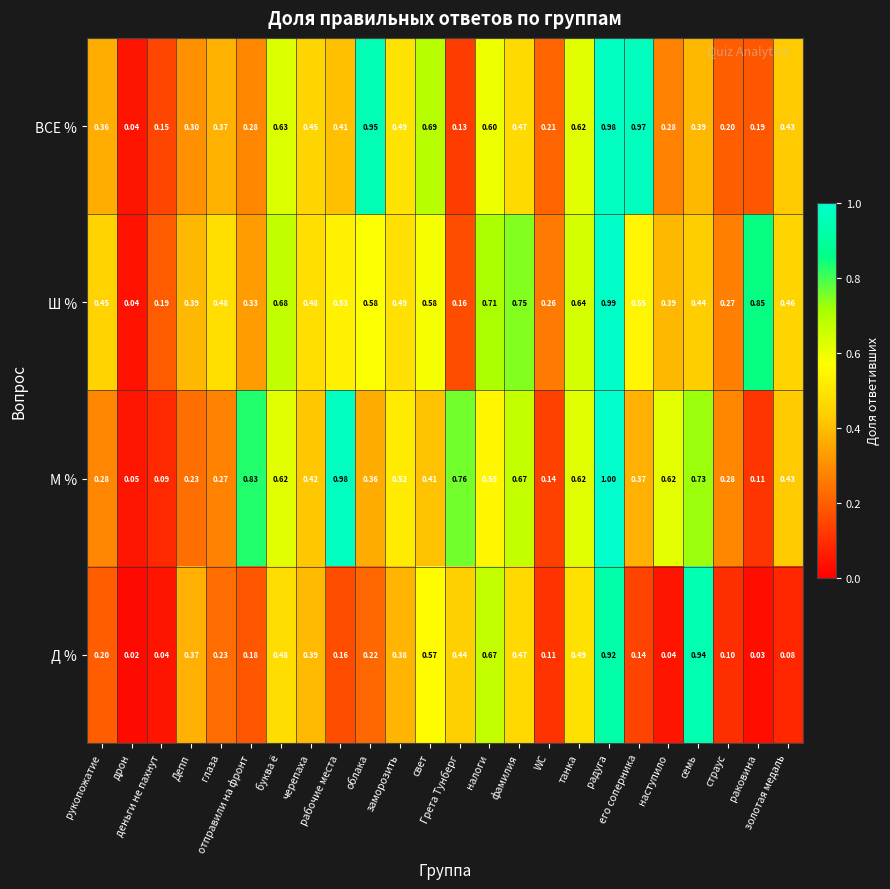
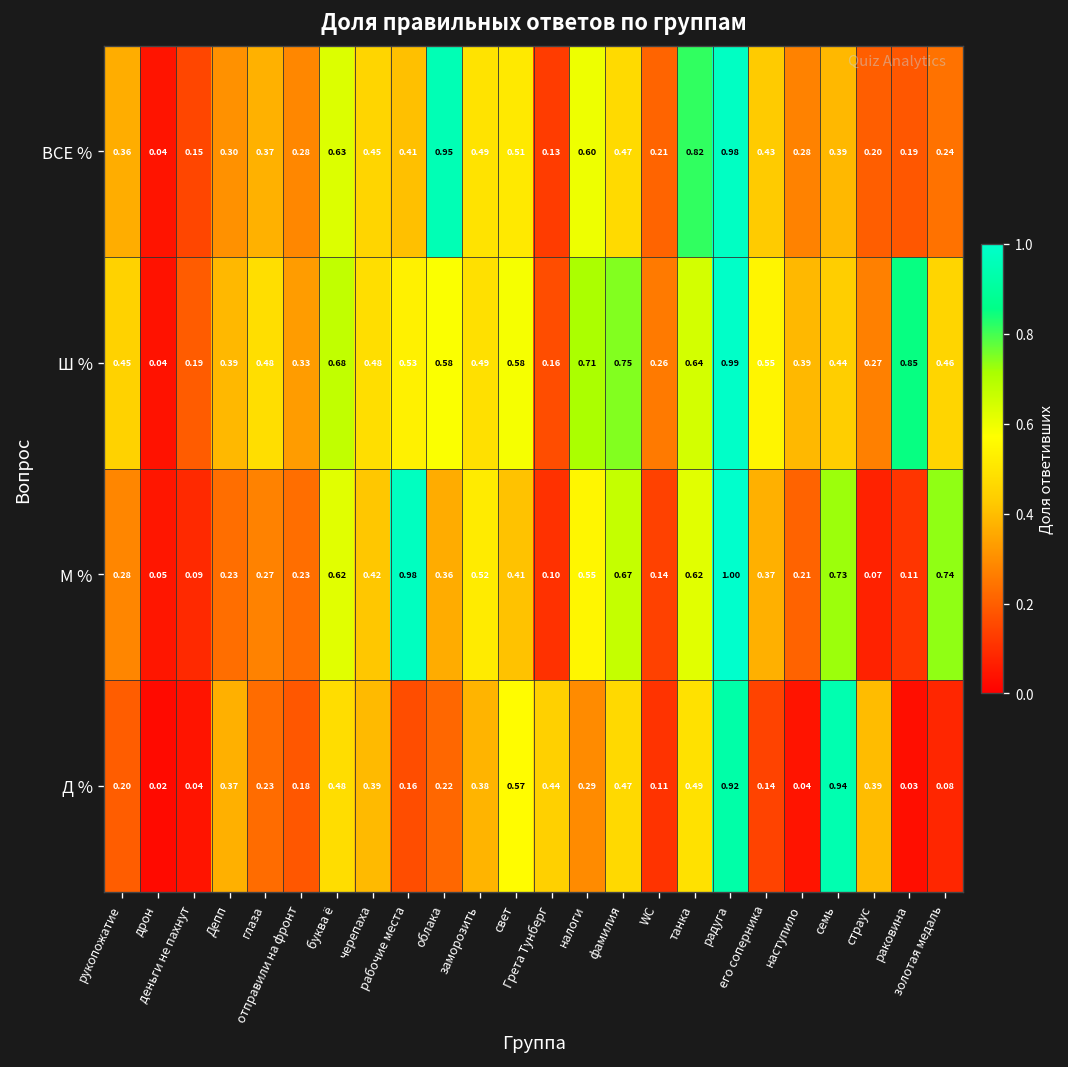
  {
    "ВСЕ %": {
      "рукопожатие": 0.36,
      "дрон": 0.04,
      "деньги не пахнут": 0.15,
      "Депп": 0.30,
      "глаза": 0.37,
      "отправили на фронт": 0.28,
      "буква ё": 0.63,
      "черепаха": 0.45,
      "рабочие места": 0.41,
      "облака": 0.95,
      "заморозить": 0.49,
-     "свет": 0.69,
+     "свет": 0.51,
      "Грета Тунберг": 0.13,
      "налоги": 0.60,
      "фамилия": 0.47,
      "WC": 0.21,
-     "танка": 0.62,
+     "танка": 0.82,
      "радуга": 0.98,
-     "его соперника": 0.97,
+     "его соперника": 0.43,
      "наступило": 0.28,
      "семь": 0.39,
      "страус": 0.20,
-     "золотая медаль": 0.43
+     "золотая медаль": 0.24
    },
    "Ш %": {
      "рукопожатие": 0.45,
      "дрон": 0.04,
      "деньги не пахнут": 0.19,
      "Депп": 0.39,
      "глаза": 0.48,
      "отправили на фронт": 0.33,
      "буква ё": 0.68,
      "черепаха": 0.48,
      "рабочие места": 0.53,
      "облака": 0.58,
      "заморозить": 0.49,
      "свет": 0.58,
      "Грета Тунберг": 0.16,
      "налоги": 0.71,
      "фамилия": 0.75,
      "WC": 0.26,
      "танка": 0.64,
      "радуга": 0.99,
      "его соперника": 0.55,
      "наступило": 0.39,
      "семь": 0.44,
      "страус": 0.27,
      "раковина": 0.85,
      "золотая медаль": 0.46
    },
    "М %": {
      "рукопожатие": 0.28,
      "дрон": 0.05,
      "деньги не пахнут": 0.09,
      "Депп": 0.23,
      "глаза": 0.27,
-     "отправили на фронт": 0.83,
+     "отправили на фронт": 0.23,
      "буква ё": 0.62,
      "черепаха": 0.42,
      "рабочие места": 0.98,
      "облака": 0.36,
      "заморозить": 0.52,
      "свет": 0.41,
-     "Грета Тунберг": 0.76,
+     "Грета Тунберг": 0.10,
      "налоги": 0.55,
      "фамилия": 0.67,
      "WC": 0.14,
      "танка": 0.62,
      "радуга": 1.00,
      "его соперника": 0.37,
-     "наступило": 0.62,
+     "наступило": 0.21,
      "семь": 0.73,
-     "страус": 0.28,
+     "страус": 0.07,
      "раковина": 0.11,
-     "золотая медаль": 0.43
+     "золотая медаль": 0.74
    },
    "Д %": {
      "рукопожатие": 0.20,
      "дрон": 0.02,
      "деньги не пахнут": 0.04,
      "Депп": 0.37,
      "глаза": 0.23,
      "отправили на фронт": 0.18,
      "буква ё": 0.48,
      "черепаха": 0.39,
      "рабочие места": 0.16,
      "облака": 0.22,
      "заморозить": 0.38,
      "свет": 0.57,
      "Грета Тунберг": 0.44,
-     "налоги": 0.67,
+     "налоги": 0.29,
      "фамилия": 0.47,
      "WC": 0.11,
      "танка": 0.49,
      "радуга": 0.92,
      "его соперника": 0.14,
      "наступило": 0.04,
      "семь": 0.94,
-     "страус": 0.10,
+     "страус": 0.39,
      "раковина": 0.03,
      "золотая медаль": 0.08
    }
  }
